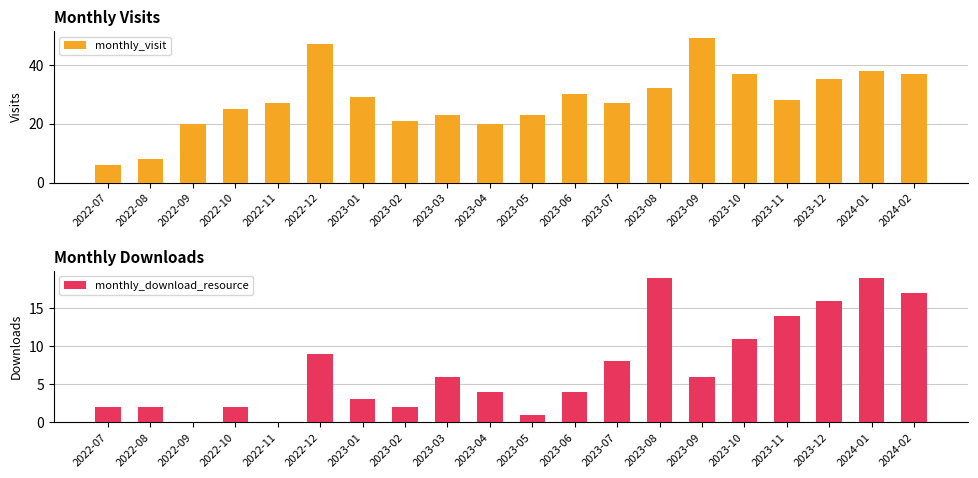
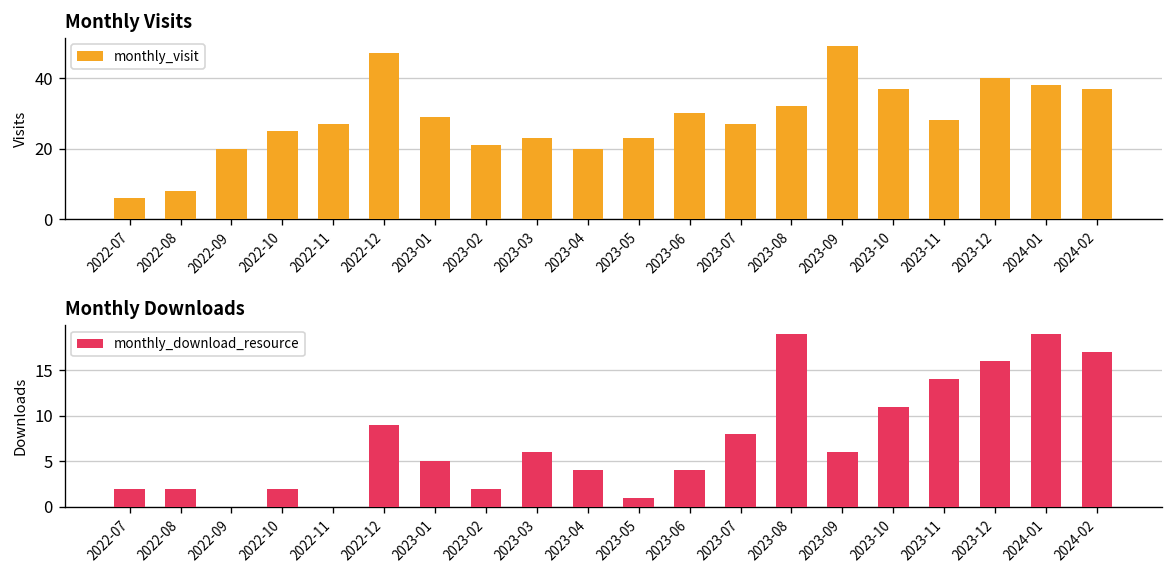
  {
    "Monthly Visits": {
      "2022-07": 6,
      "2022-08": 8,
      "2022-09": 20,
      "2022-10": 25,
      "2022-11": 27,
      "2022-12": 47,
      "2023-01": 29,
      "2023-02": 21,
      "2023-03": 23,
      "2023-04": 20,
      "2023-05": 23,
      "2023-06": 30,
      "2023-07": 27,
      "2023-08": 32,
      "2023-09": 49,
      "2023-10": 37,
      "2023-11": 28,
-     "2023-12": 35,
+     "2023-12": 40,
      "2024-01": 38,
      "2024-02": 37
    },
    "Monthly Downloads": {
      "2022-07": 2,
      "2022-08": 2,
      "2022-09": 0,
      "2022-10": 2,
      "2022-11": 0,
      "2022-12": 9,
-     "2023-01": 3,
+     "2023-01": 5,
      "2023-02": 2,
      "2023-03": 6,
      "2023-04": 4,
      "2023-05": 1,
      "2023-06": 4,
      "2023-07": 8,
      "2023-08": 19,
      "2023-09": 6,
      "2023-10": 11,
      "2023-11": 14,
      "2023-12": 16,
      "2024-01": 19,
      "2024-02": 17
    }
  }
